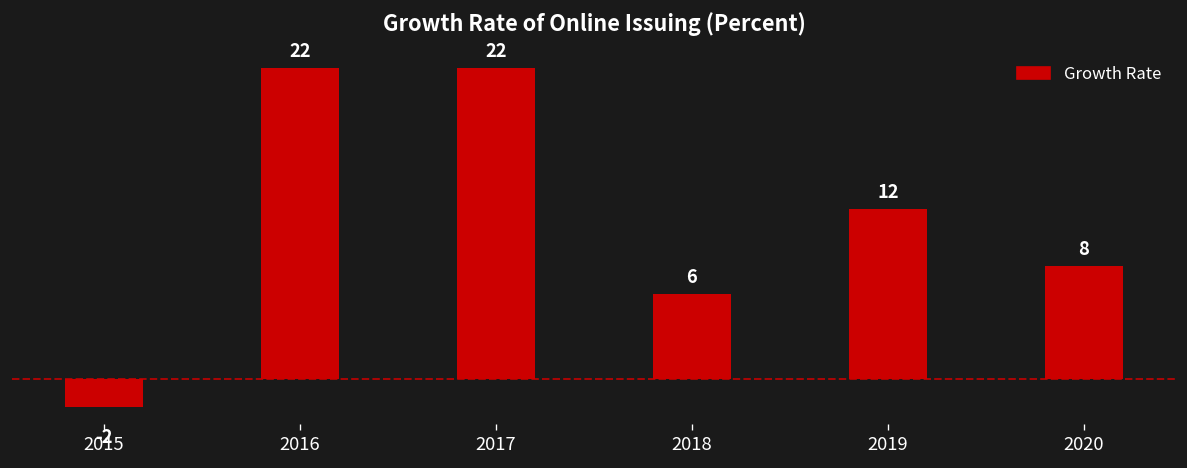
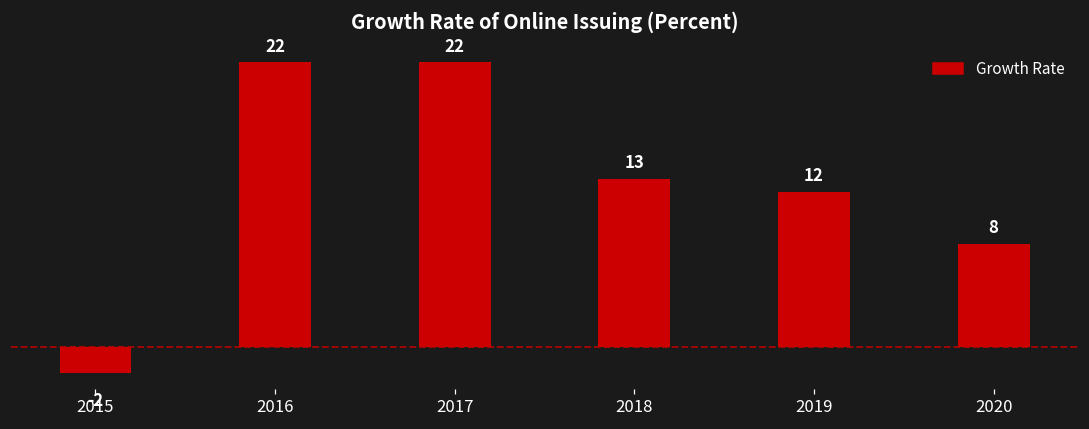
  {
    "2015": -2,
    "2016": 22,
    "2017": 22,
-   "2018": 6,
+   "2018": 13,
    "2019": 12,
    "2020": 8
  }
